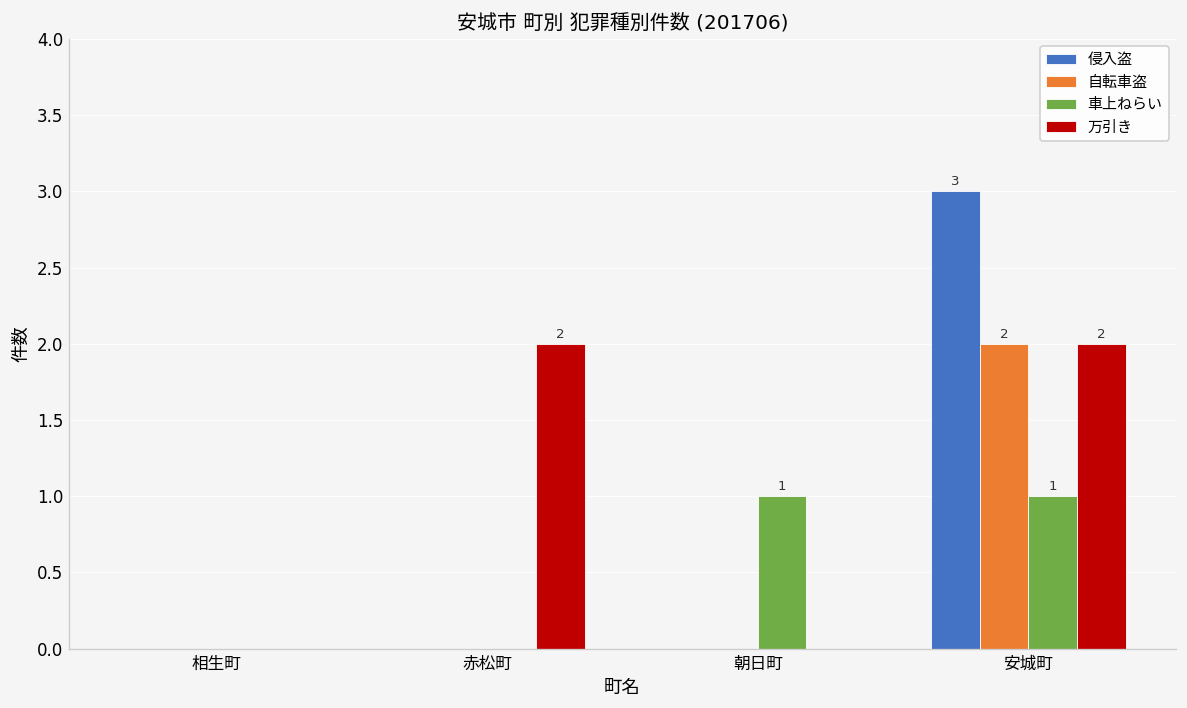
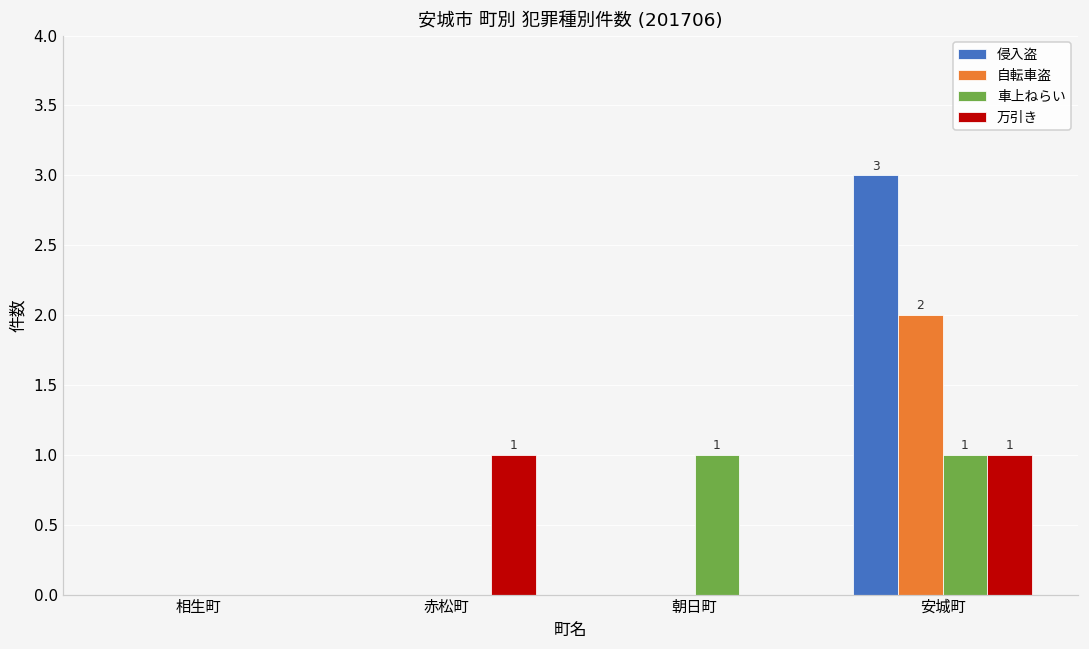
  {
    "侵入盗": {
      "安城町": 3
    },
    "自転車盗": {
      "安城町": 2
    },
    "車上ねらい": {
      "朝日町": 1,
      "安城町": 1
    },
    "万引き": {
-     "赤松町": 2,
-     "安城町": 2
+     "赤松町": 1,
+     "安城町": 1
    }
  }
